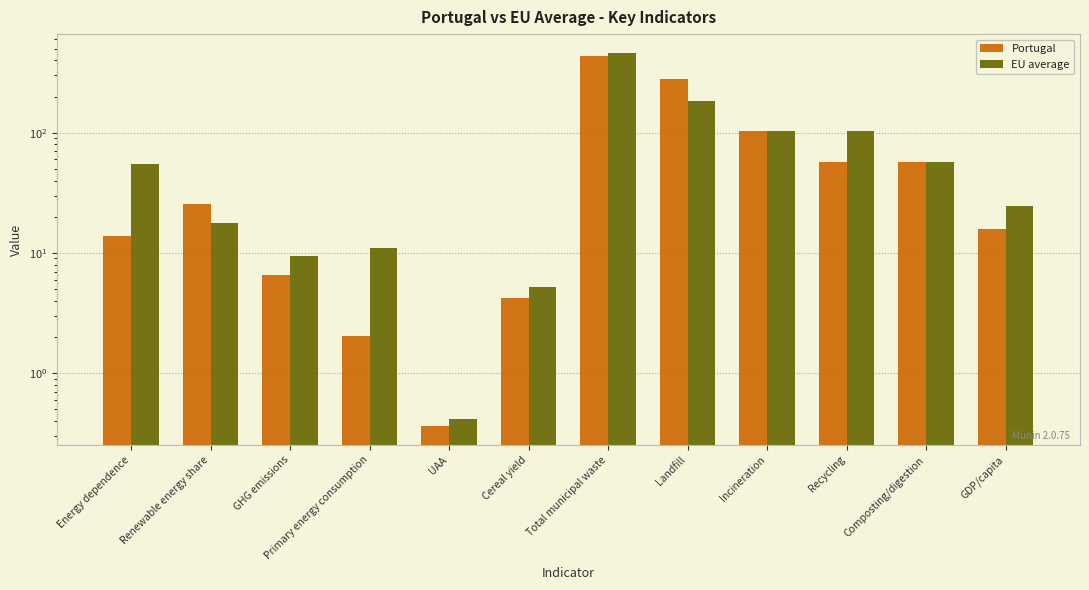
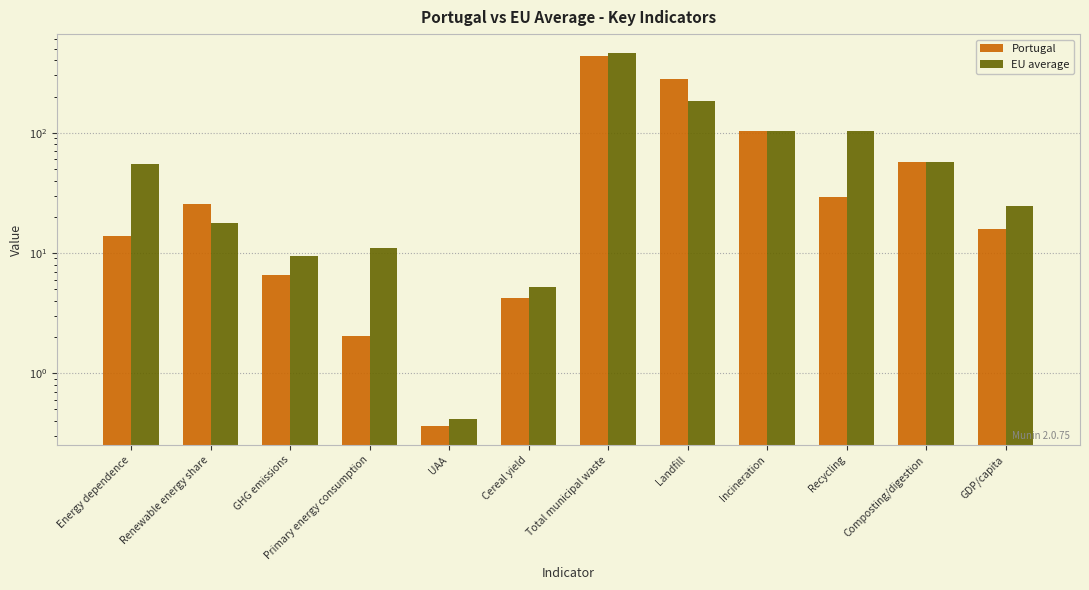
  {
    "Portugal": {
      "Energy dependence": 14,
      "Renewable energy share": 26,
      "GHG emissions": 7,
      "Primary energy consumption": 2,
      "UAA": 0.36,
      "Cereal yield": 4.2,
      "Total municipal waste": 440,
      "Landfill": 280,
      "Incineration": 100,
-     "Recycling": 60,
+     "Recycling": 29,
      "Composting/digestion": 60,
      "GDP/capita": 16
    },
    "EU average": {
      "Energy dependence": 60,
      "Renewable energy share": 18,
      "GHG emissions": 9,
      "Primary energy consumption": 11,
      "UAA": 0.42,
      "Cereal yield": 5,
      "Total municipal waste": 460,
      "Landfill": 180,
      "Incineration": 100,
      "Recycling": 100,
      "Composting/digestion": 60,
      "GDP/capita": 25
    }
  }
